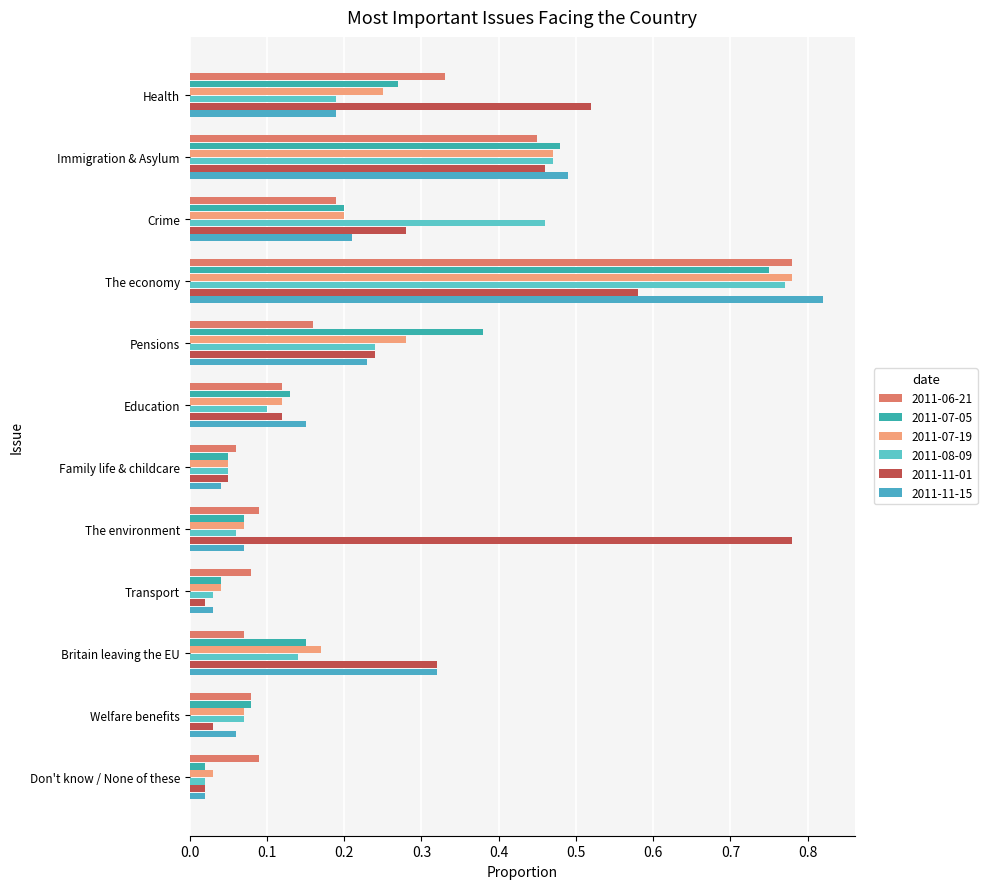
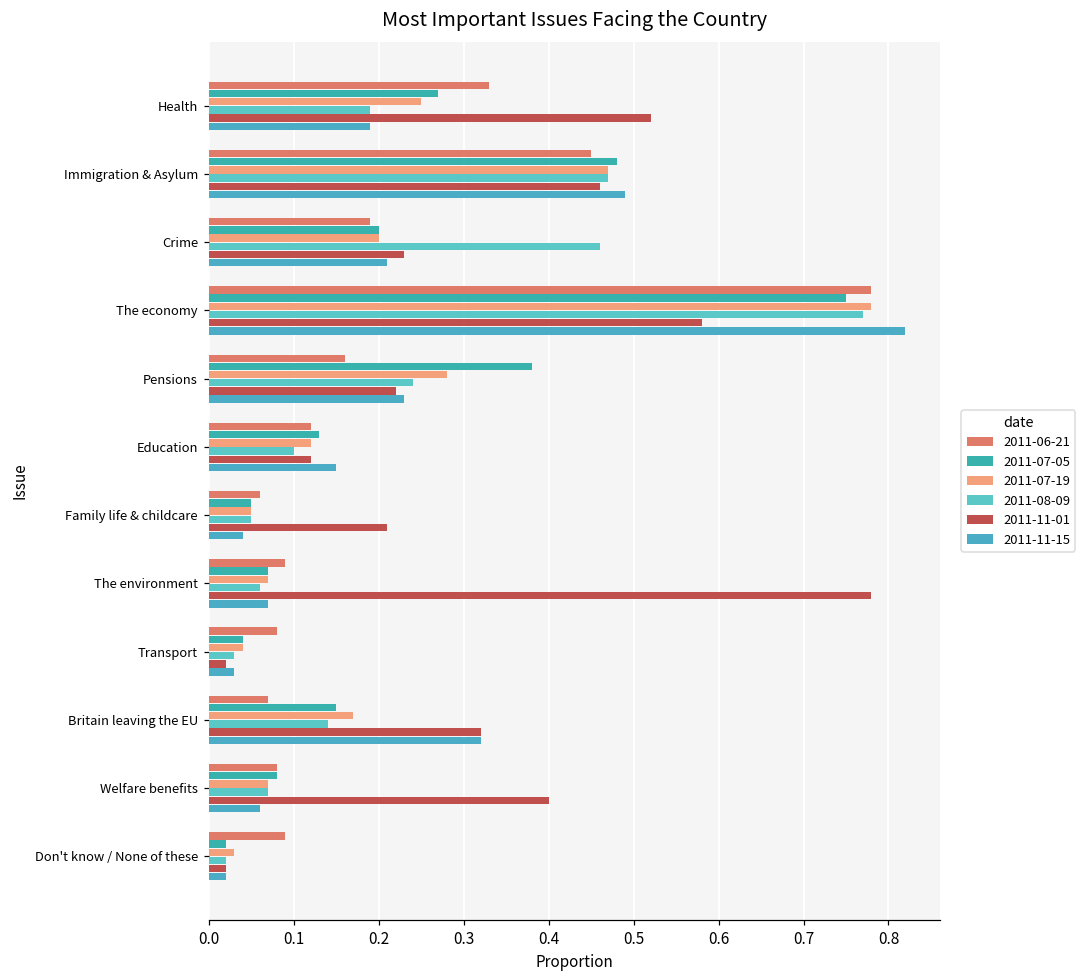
  {
    "2011-11-01": {
      "Health": 0.52,
      "Immigration & Asylum": 0.46,
-     "Crime": 0.28,
+     "Crime": 0.23,
      "The economy": 0.58,
-     "Pensions": 0.24,
+     "Pensions": 0.22,
      "Education": 0.12,
-     "Family life & childcare": 0.05,
+     "Family life & childcare": 0.21,
      "The environment": 0.78,
      "Transport": 0.02,
      "Britain leaving the EU": 0.32,
-     "Welfare benefits": 0.03,
+     "Welfare benefits": 0.40,
      "Don't know / None of these": 0.02
    }
  }
